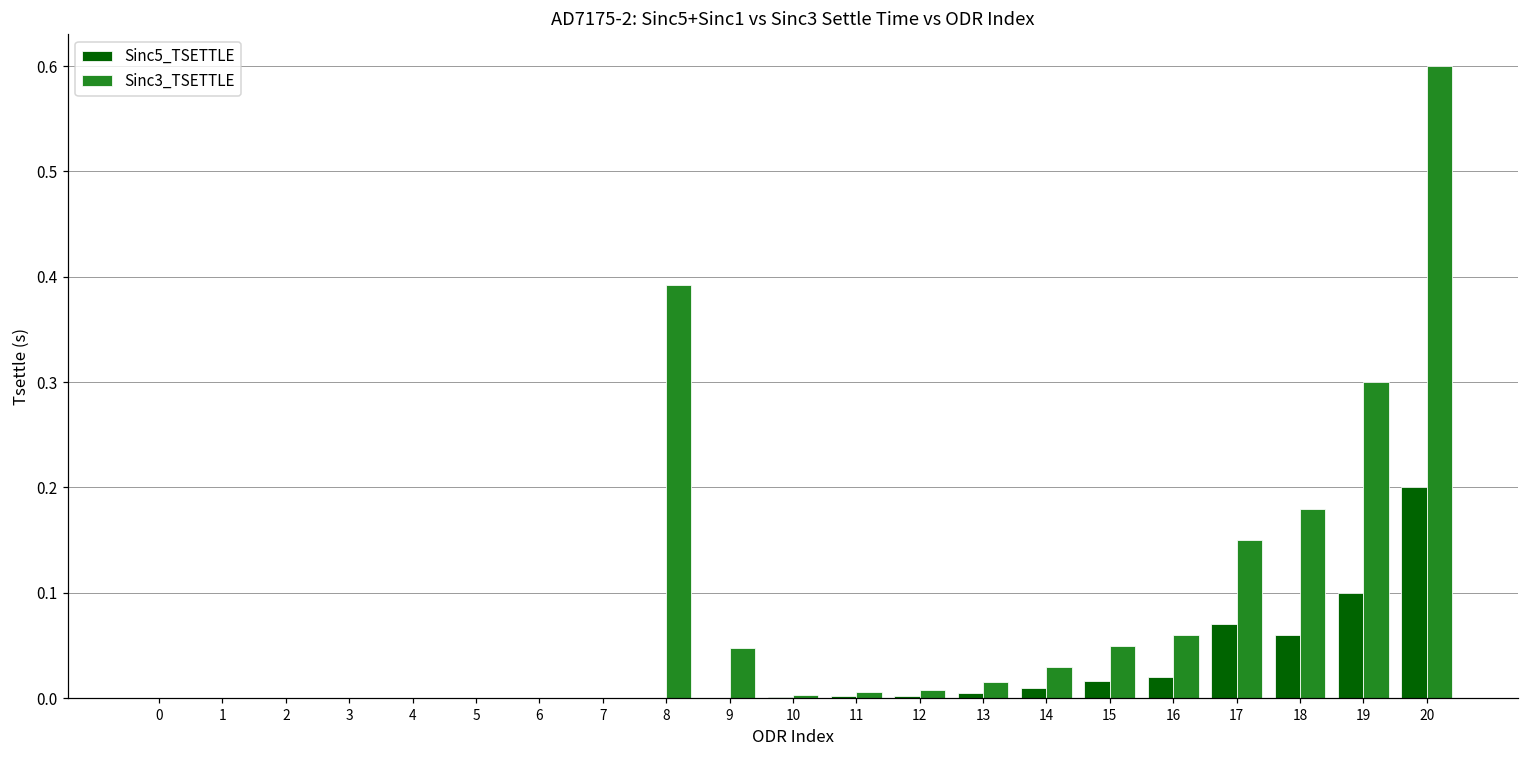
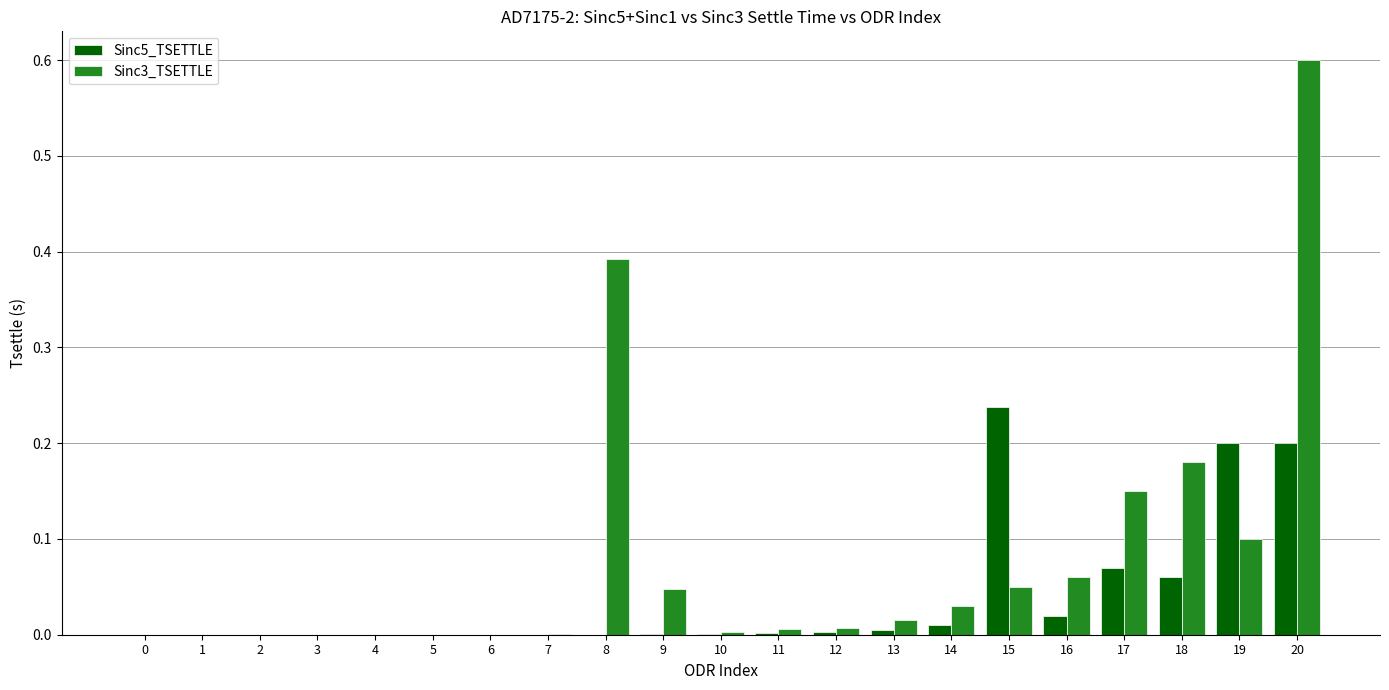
  {
    "Sinc5_TSETTLE": {
      "13": 0.01,
      "14": 0.01,
-     "15": 0.02,
+     "15": 0.24,
      "16": 0.02,
      "17": 0.07,
      "18": 0.06,
-     "19": 0.1,
+     "19": 0.2,
      "20": 0.20
    },
    "Sinc3_TSETTLE": {
      "8": 0.39,
      "9": 0.05,
      "10": 0.00,
      "11": 0.01,
      "12": 0.01,
      "13": 0.02,
      "14": 0.03,
      "15": 0.05,
      "16": 0.06,
      "17": 0.15,
      "18": 0.18,
-     "19": 0.3,
+     "19": 0.1,
      "20": 0.6
    }
  }
